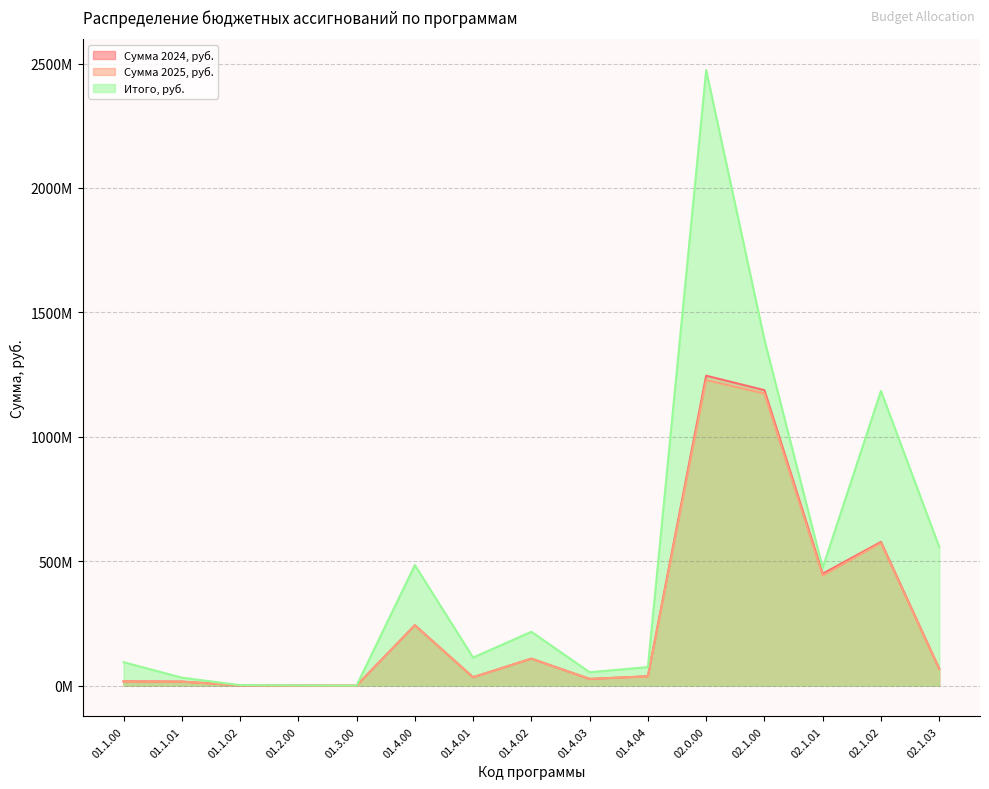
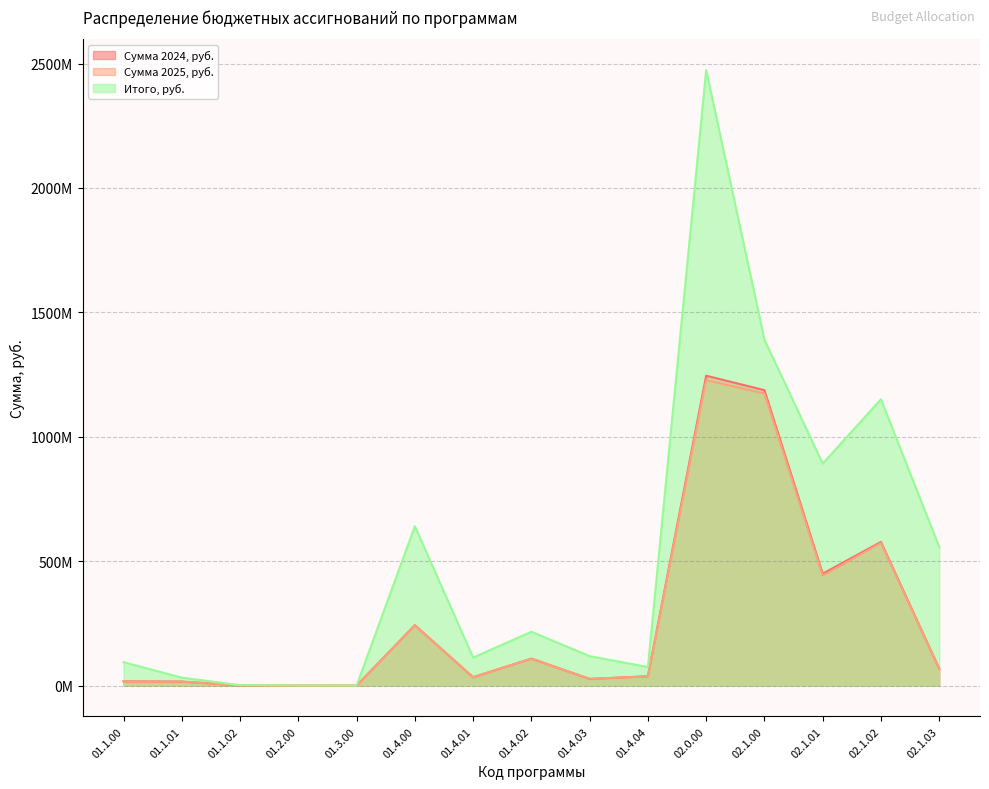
  {
    "Итого, руб.": {
      "01.1.00": 90000000,
      "01.1.01": 30000000,
-     "01.4.00": 480000000,
+     "01.4.00": 640000000,
      "01.4.01": 110000000,
      "01.4.02": 220000000,
-     "01.4.03": 50000000,
+     "01.4.03": 120000000,
      "01.4.04": 70000000,
      "02.0.00": 2470000000,
      "02.1.00": 1390000000,
-     "02.1.01": 470000000,
-     "02.1.02": 1180000000,
+     "02.1.01": 890000000,
+     "02.1.02": 1150000000,
      "02.1.03": 560000000
    }
  }
